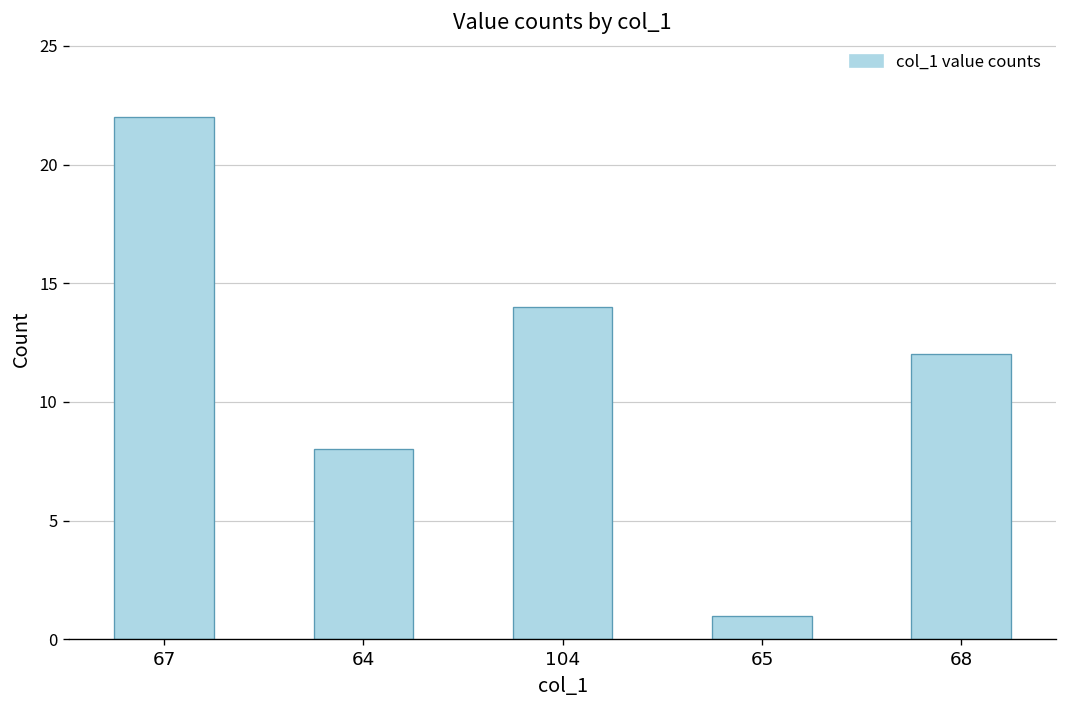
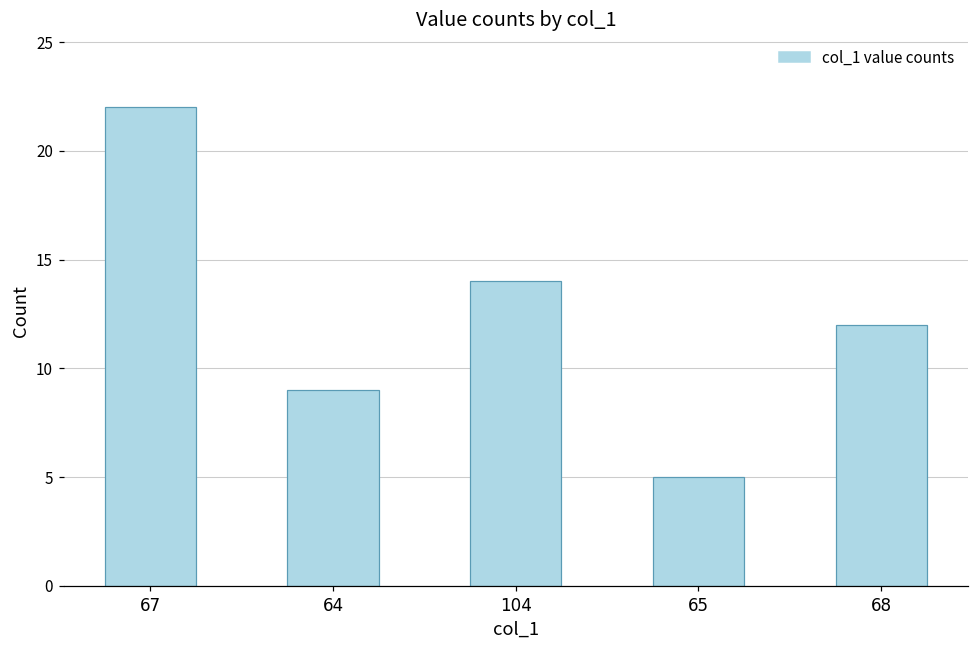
  {
    "67": 22,
-   "64": 8,
+   "64": 9,
    "104": 14,
-   "65": 1,
+   "65": 5,
    "68": 12
  }
